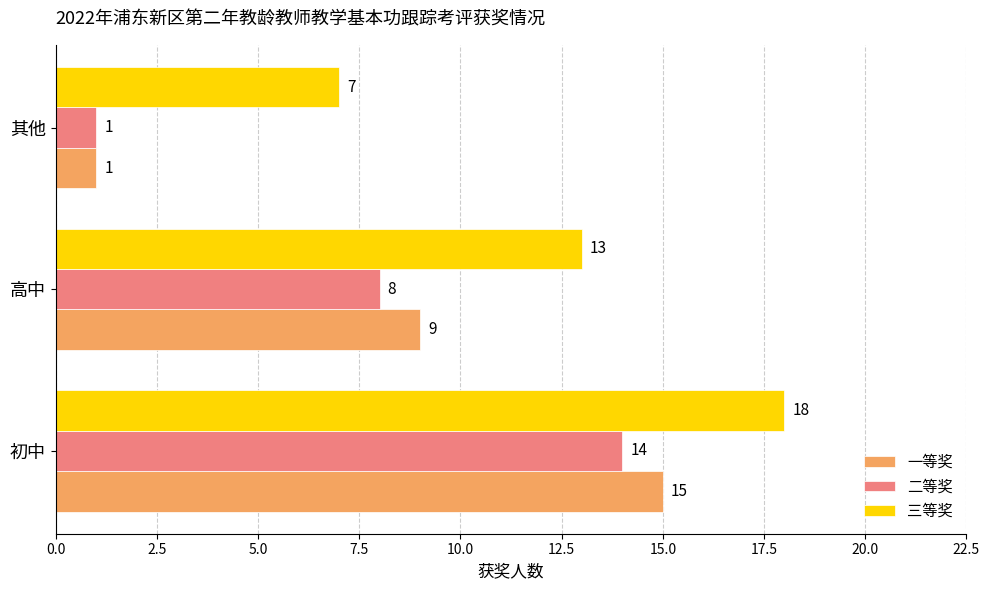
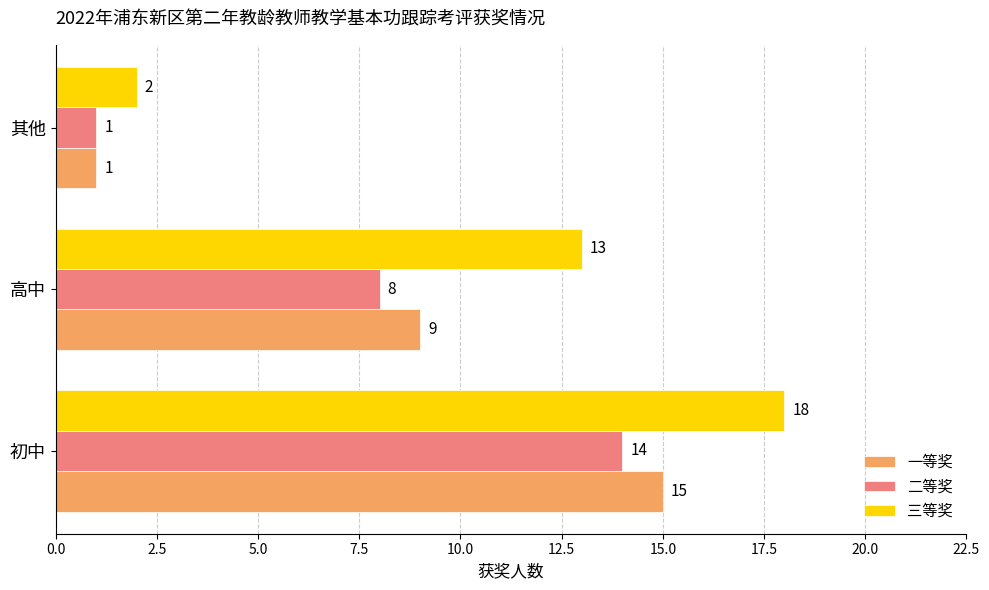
  {
    "三等奖": {
-     "其他": 7,
+     "其他": 2,
      "高中": 13,
      "初中": 18
    }
  }
